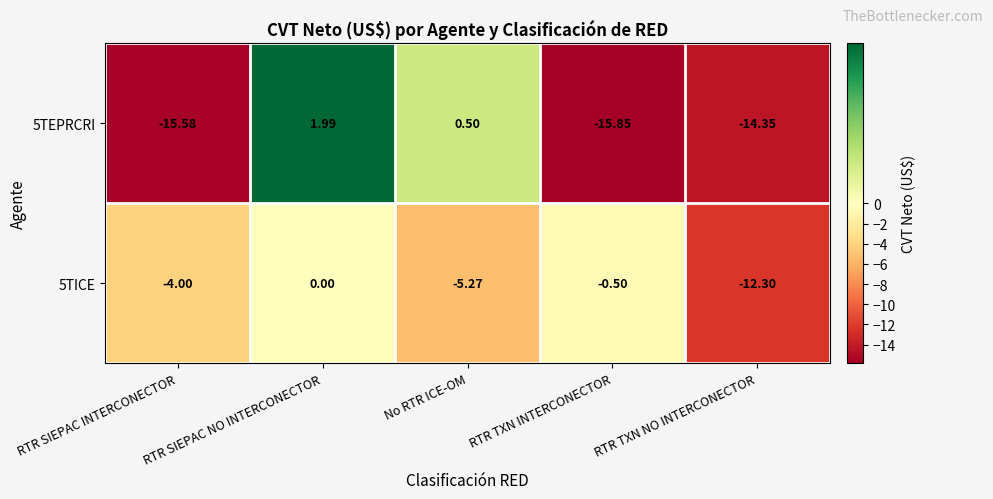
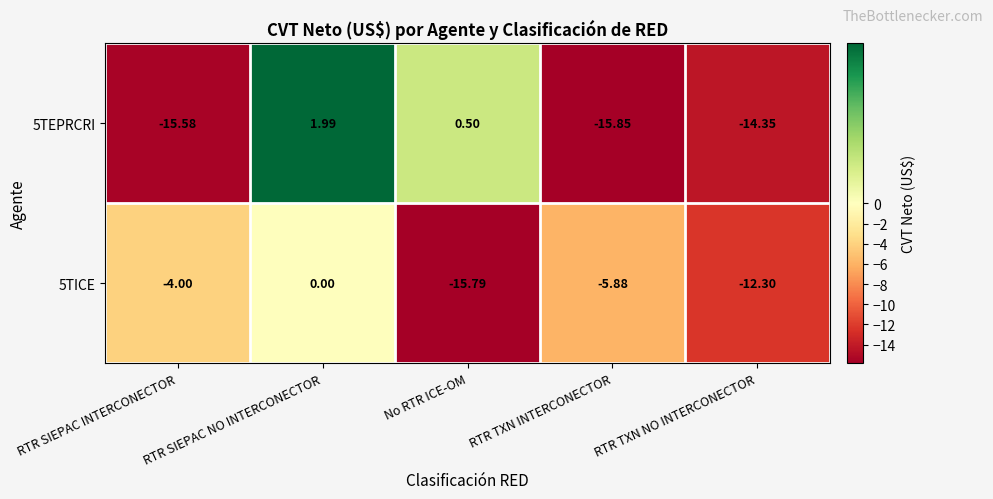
  {
    "5TEPRCRI": {
      "RTR SIEPAC INTERCONECTOR": -15.58,
      "RTR SIEPAC NO INTERCONECTOR": 1.99,
      "No RTR ICE-OM": 0.50,
      "RTR TXN INTERCONECTOR": -15.85,
      "RTR TXN NO INTERCONECTOR": -14.35
    },
    "5TICE": {
      "RTR SIEPAC INTERCONECTOR": -4.00,
      "RTR SIEPAC NO INTERCONECTOR": 0.00,
-     "No RTR ICE-OM": -5.27,
-     "RTR TXN INTERCONECTOR": -0.50,
+     "No RTR ICE-OM": -15.79,
+     "RTR TXN INTERCONECTOR": -5.88,
      "RTR TXN NO INTERCONECTOR": -12.30
    }
  }
